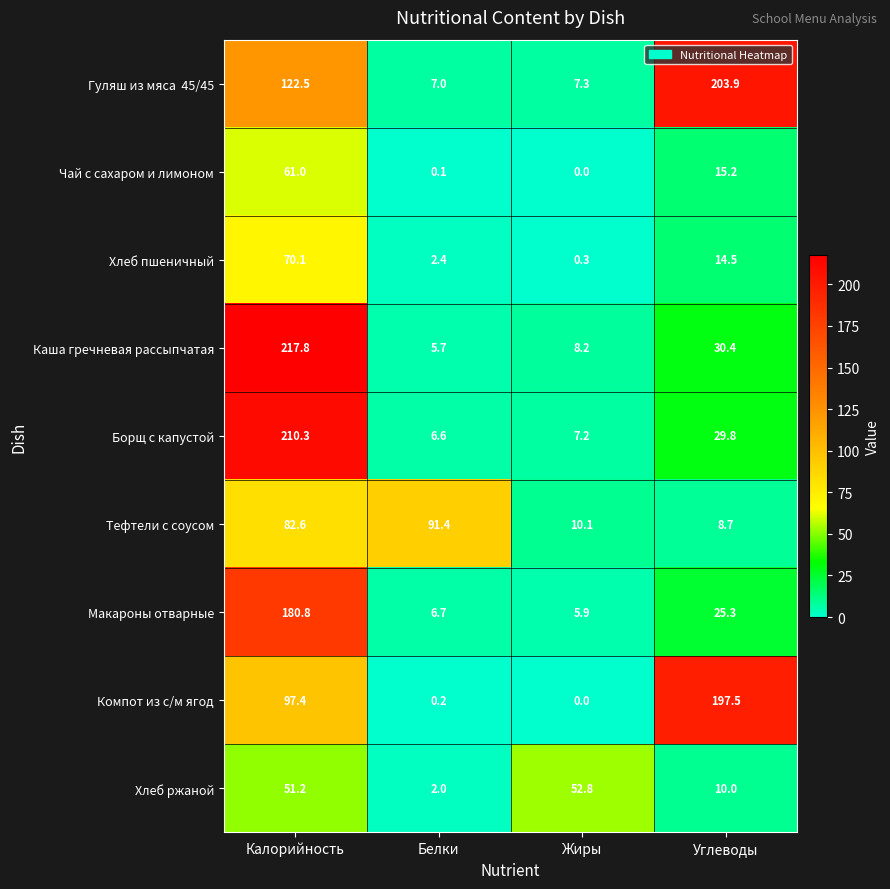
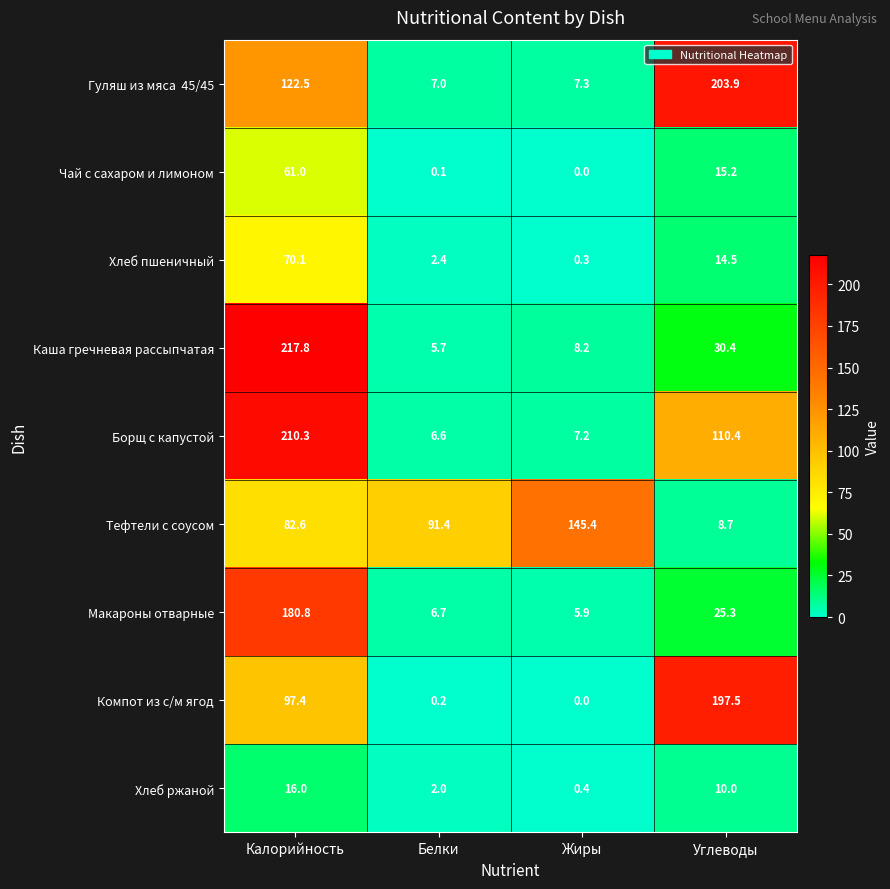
  {
    "Гуляш из мяса 45/45": {
      "Калорийность": 122.5,
      "Белки": 7.0,
      "Жиры": 7.3,
      "Углеводы": 203.9
    },
    "Чай с сахаром и лимоном": {
      "Калорийность": 61.0,
      "Белки": 0.1,
      "Жиры": 0.0,
      "Углеводы": 15.2
    },
    "Хлеб пшеничный": {
      "Калорийность": 70.1,
      "Белки": 2.4,
      "Жиры": 0.3,
      "Углеводы": 14.5
    },
    "Каша гречневая рассыпчатая": {
      "Калорийность": 217.8,
      "Белки": 5.7,
      "Жиры": 8.2,
      "Углеводы": 30.4
    },
    "Борщ с капустой": {
      "Калорийность": 210.3,
      "Белки": 6.6,
      "Жиры": 7.2,
-     "Углеводы": 29.8
+     "Углеводы": 110.4
    },
    "Тефтели с соусом": {
      "Калорийность": 82.6,
      "Белки": 91.4,
-     "Жиры": 10.1,
+     "Жиры": 145.4,
      "Углеводы": 8.7
    },
    "Макароны отварные": {
      "Калорийность": 180.8,
      "Белки": 6.7,
      "Жиры": 5.9,
      "Углеводы": 25.3
    },
    "Компот из с/м ягод": {
      "Калорийность": 97.4,
      "Белки": 0.2,
      "Жиры": 0.0,
      "Углеводы": 197.5
    },
    "Хлеб ржаной": {
-     "Калорийность": 51.2,
+     "Калорийность": 16.0,
      "Белки": 2.0,
-     "Жиры": 52.8,
+     "Жиры": 0.4,
      "Углеводы": 10.0
    }
  }
